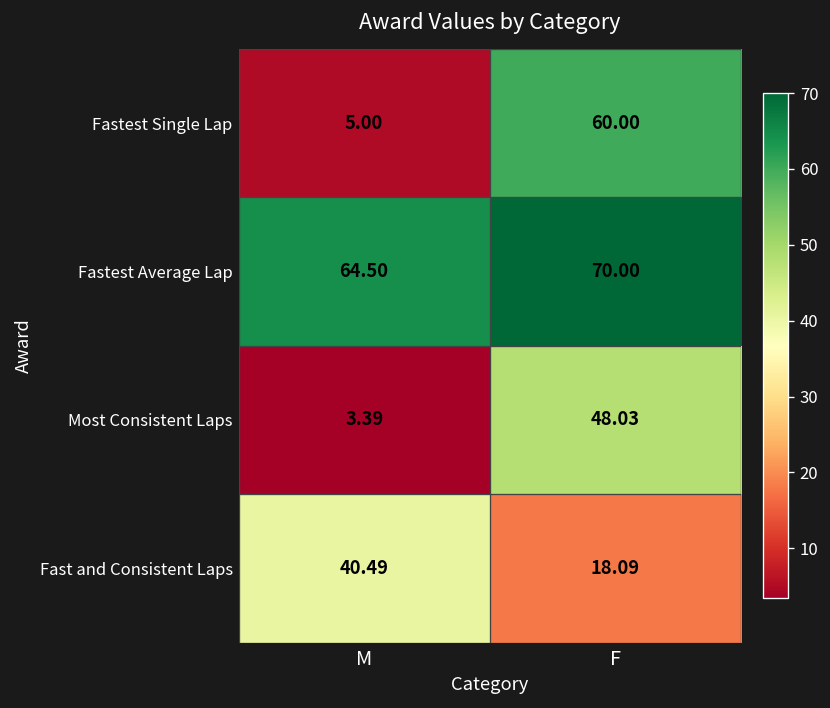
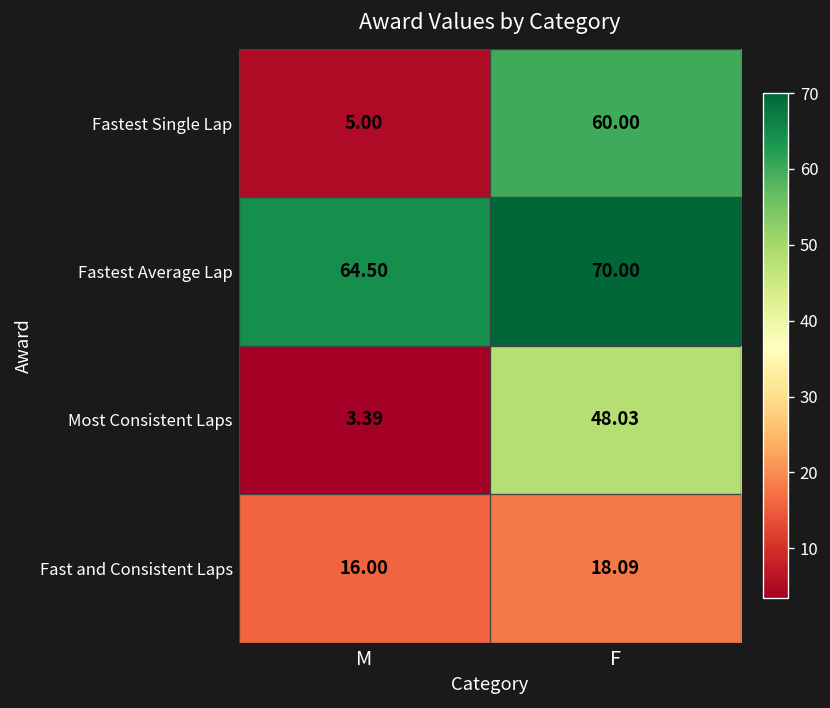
  {
    "Fastest Single Lap": {
      "M": 5.00,
      "F": 60.00
    },
    "Fastest Average Lap": {
      "M": 64.50,
      "F": 70.00
    },
    "Most Consistent Laps": {
      "M": 3.39,
      "F": 48.03
    },
    "Fast and Consistent Laps": {
-     "M": 40.49,
+     "M": 16.00,
      "F": 18.09
    }
  }
